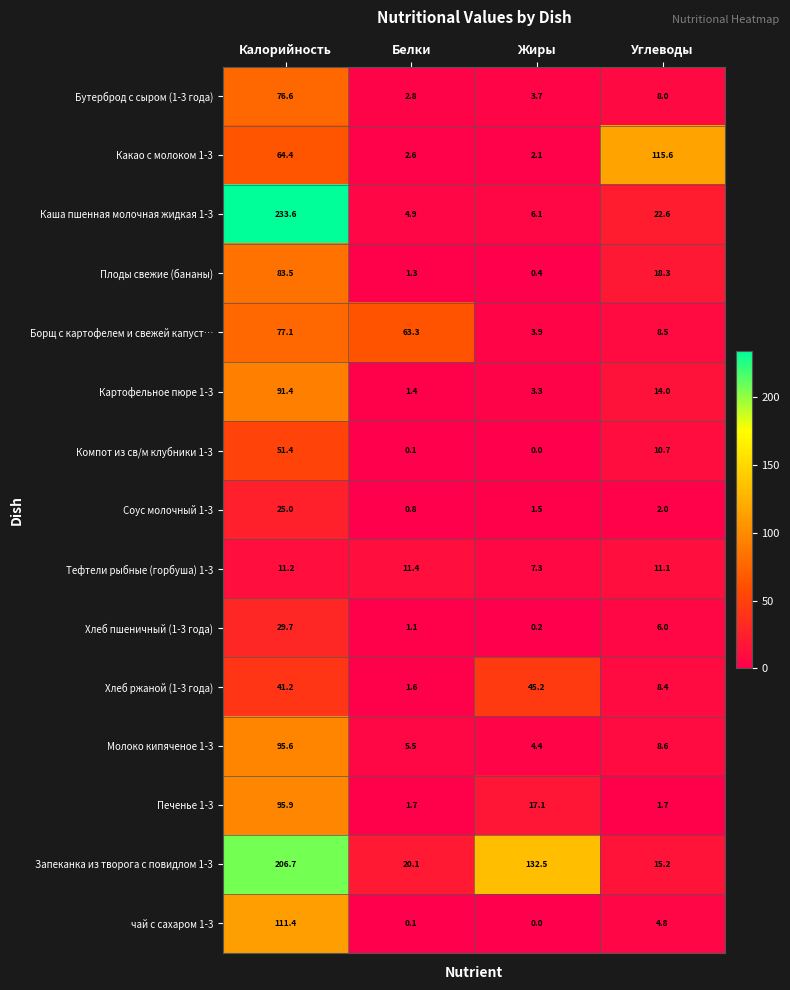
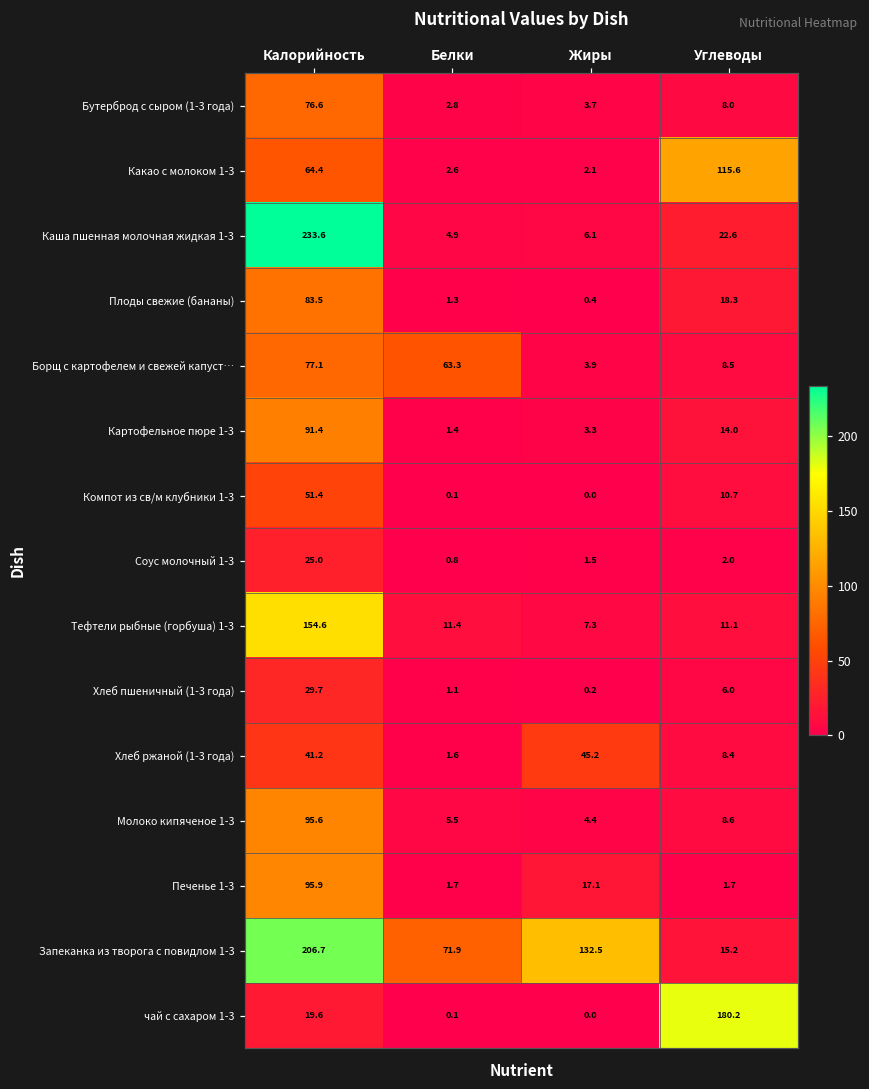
  {
    "Бутерброд с сыром (1-3 года)": {
      "Калорийность": 76.6,
      "Белки": 2.8,
      "Жиры": 3.7,
      "Углеводы": 8.0
    },
    "Какао с молоком 1-3": {
      "Калорийность": 64.4,
      "Белки": 2.6,
      "Жиры": 2.1,
      "Углеводы": 115.6
    },
    "Каша пшенная молочная жидкая 1-3": {
      "Калорийность": 233.6,
      "Белки": 4.9,
      "Жиры": 6.1,
      "Углеводы": 22.6
    },
    "Плоды свежие (бананы)": {
      "Калорийность": 83.5,
      "Белки": 1.3,
      "Жиры": 0.4,
      "Углеводы": 18.3
    },
    "Борщ с картофелем и свежей капуст…": {
      "Калорийность": 77.1,
      "Белки": 63.3,
      "Жиры": 3.9,
      "Углеводы": 8.5
    },
    "Картофельное пюре 1-3": {
      "Калорийность": 91.4,
      "Белки": 1.4,
      "Жиры": 3.3,
      "Углеводы": 14.0
    },
    "Компот из св/м клубники 1-3": {
      "Калорийность": 51.4,
      "Белки": 0.1,
      "Жиры": 0.0,
      "Углеводы": 10.7
    },
    "Соус молочный 1-3": {
      "Калорийность": 25.0,
      "Белки": 0.8,
      "Жиры": 1.5,
      "Углеводы": 2.0
    },
    "Тефтели рыбные (горбуша) 1-3": {
-     "Калорийность": 11.2,
+     "Калорийность": 154.6,
      "Белки": 11.4,
      "Жиры": 7.3,
      "Углеводы": 11.1
    },
    "Хлеб пшеничный (1-3 года)": {
      "Калорийность": 29.7,
      "Белки": 1.1,
      "Жиры": 0.2,
      "Углеводы": 6.0
    },
    "Хлеб ржаной (1-3 года)": {
      "Калорийность": 41.2,
      "Белки": 1.6,
      "Жиры": 45.2,
      "Углеводы": 8.4
    },
    "Молоко кипяченое 1-3": {
      "Калорийность": 95.6,
      "Белки": 5.5,
      "Жиры": 4.4,
      "Углеводы": 8.6
    },
    "Печенье 1-3": {
      "Калорийность": 95.9,
      "Белки": 1.7,
      "Жиры": 17.1,
      "Углеводы": 1.7
    },
    "Запеканка из творога с повидлом 1-3": {
      "Калорийность": 206.7,
-     "Белки": 20.1,
+     "Белки": 71.9,
      "Жиры": 132.5,
      "Углеводы": 15.2
    },
    "чай с сахаром 1-3": {
-     "Калорийность": 111.4,
+     "Калорийность": 19.6,
      "Белки": 0.1,
      "Жиры": 0.0,
-     "Углеводы": 4.8
+     "Углеводы": 180.2
    }
  }
